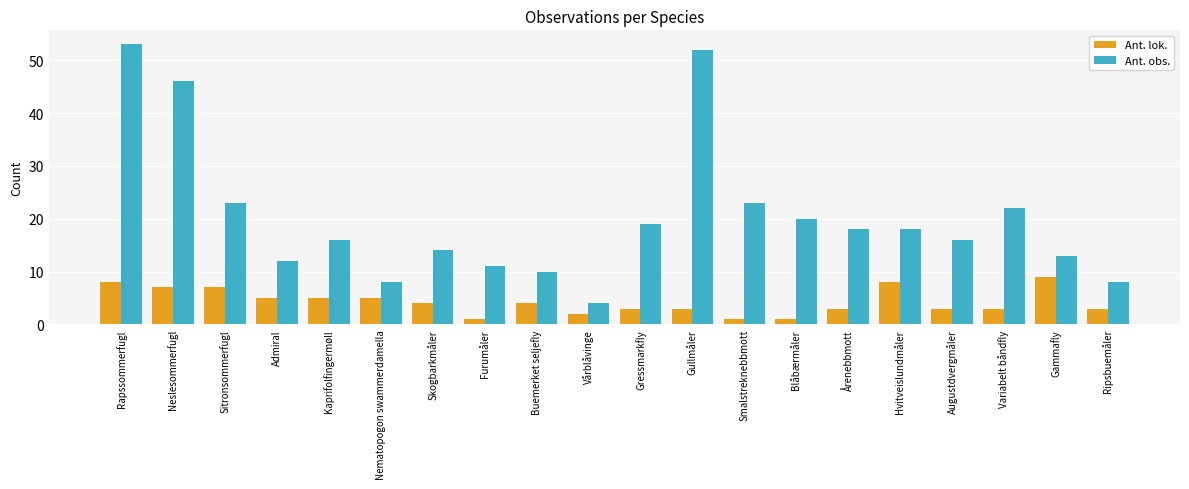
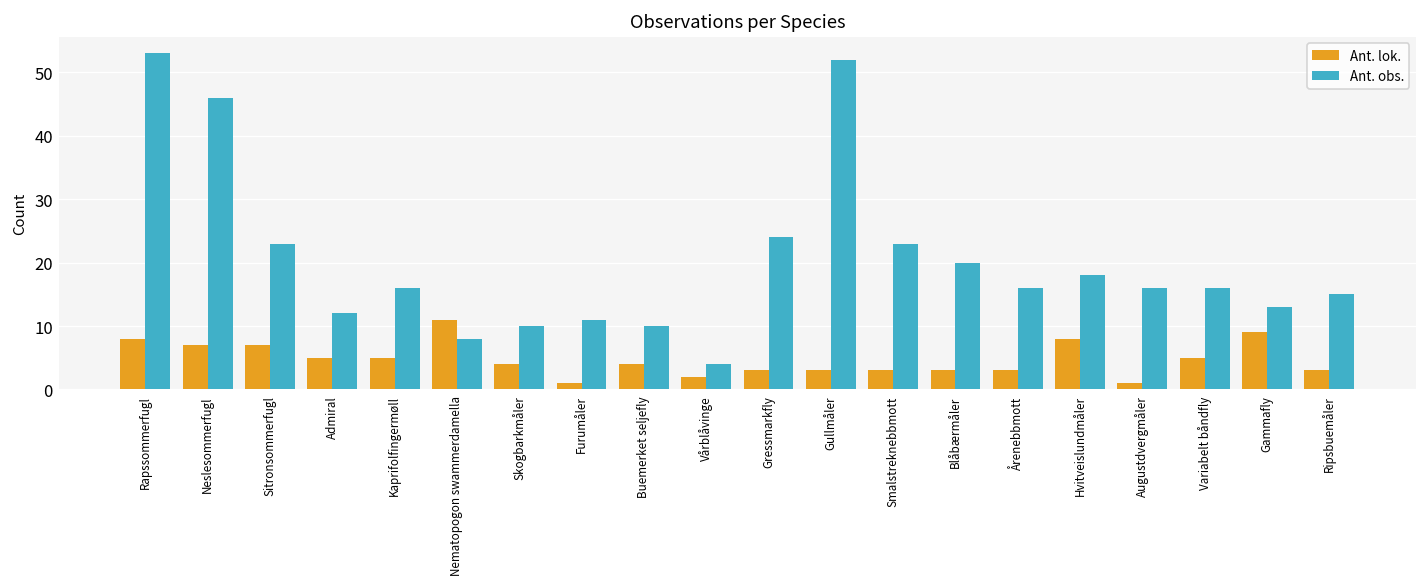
  {
    "Ant. lok.": {
      "Rapssommerfugl": 8,
      "Neslesommerfugl": 7,
      "Sitronsommerfugl": 7,
      "Admiral": 5,
      "Kaprifolfingermøll": 5,
-     "Nematopogon swammerdamella": 5,
+     "Nematopogon swammerdamella": 11,
      "Skogbarkmåler": 4,
      "Furumåler": 1,
      "Buemerket seljefly": 4,
      "Vårblåvinge": 2,
      "Gressmarkfly": 3,
      "Gullmåler": 3,
-     "Smalstreknebbmott": 1,
-     "Blåbærmåler": 1,
+     "Smalstreknebbmott": 3,
+     "Blåbærmåler": 3,
      "Årenebbmott": 3,
      "Hvitveislundmåler": 8,
-     "Augustdvergmåler": 3,
-     "Variabelt båndfly": 3,
+     "Augustdvergmåler": 1,
+     "Variabelt båndfly": 5,
      "Gammafly": 9,
      "Ripsbuemåler": 3
    },
    "Ant. obs.": {
      "Rapssommerfugl": 53,
      "Neslesommerfugl": 46,
      "Sitronsommerfugl": 23,
      "Admiral": 12,
      "Kaprifolfingermøll": 16,
      "Nematopogon swammerdamella": 8,
-     "Skogbarkmåler": 14,
+     "Skogbarkmåler": 10,
      "Furumåler": 11,
      "Buemerket seljefly": 10,
      "Vårblåvinge": 4,
-     "Gressmarkfly": 19,
+     "Gressmarkfly": 24,
      "Gullmåler": 52,
      "Smalstreknebbmott": 23,
      "Blåbærmåler": 20,
-     "Årenebbmott": 18,
+     "Årenebbmott": 16,
      "Hvitveislundmåler": 18,
      "Augustdvergmåler": 16,
-     "Variabelt båndfly": 22,
+     "Variabelt båndfly": 16,
      "Gammafly": 13,
-     "Ripsbuemåler": 8
+     "Ripsbuemåler": 15
    }
  }
